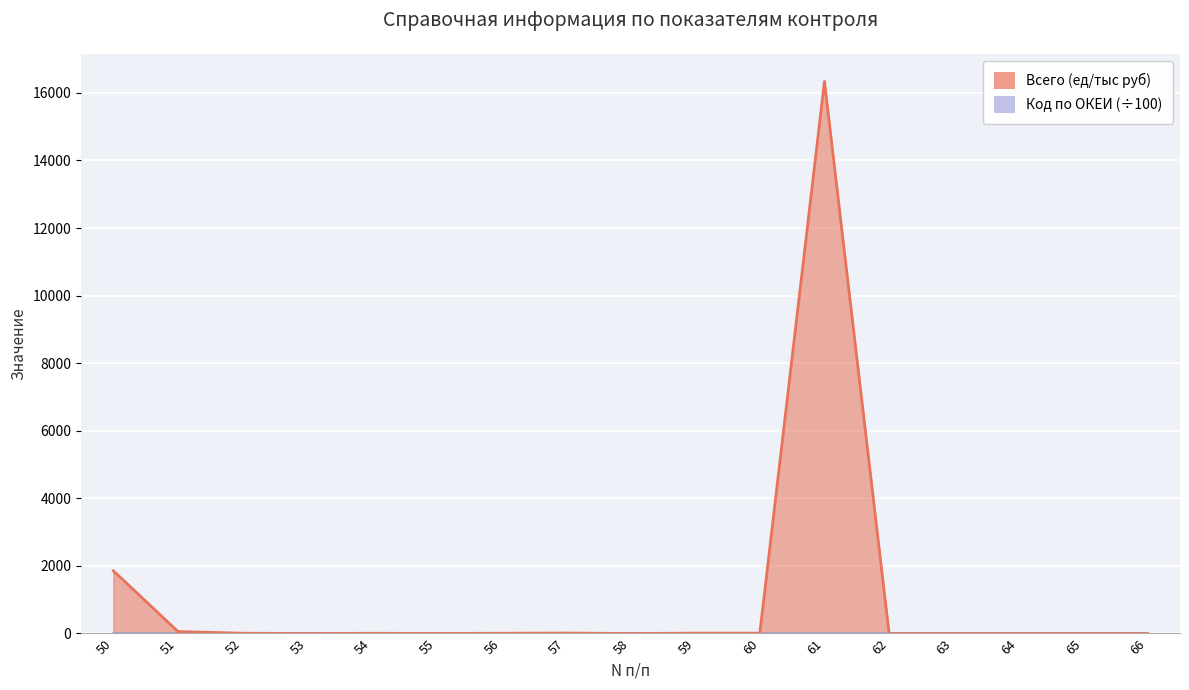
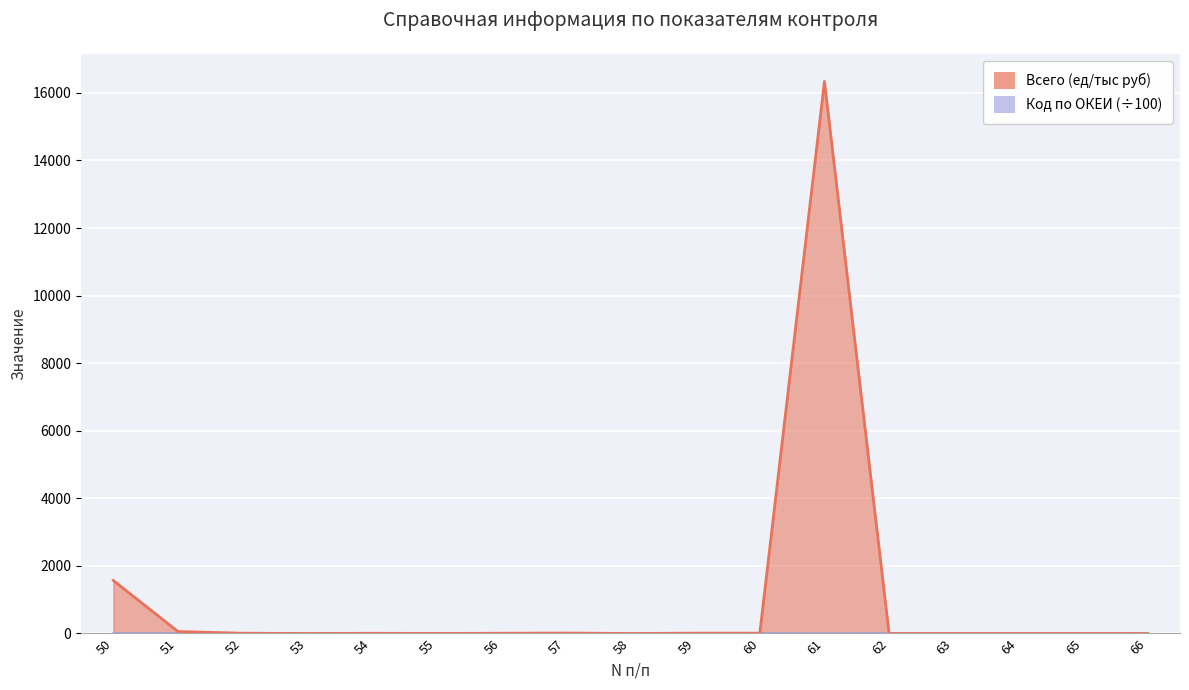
  {
    "Код по ОКЕИ (÷100)": {
      "50": 0,
      "61": 0
    },
    "Всего (ед/тыс руб)": {
-     "50": 1900,
+     "50": 1600,
      "61": 16300
    }
  }
